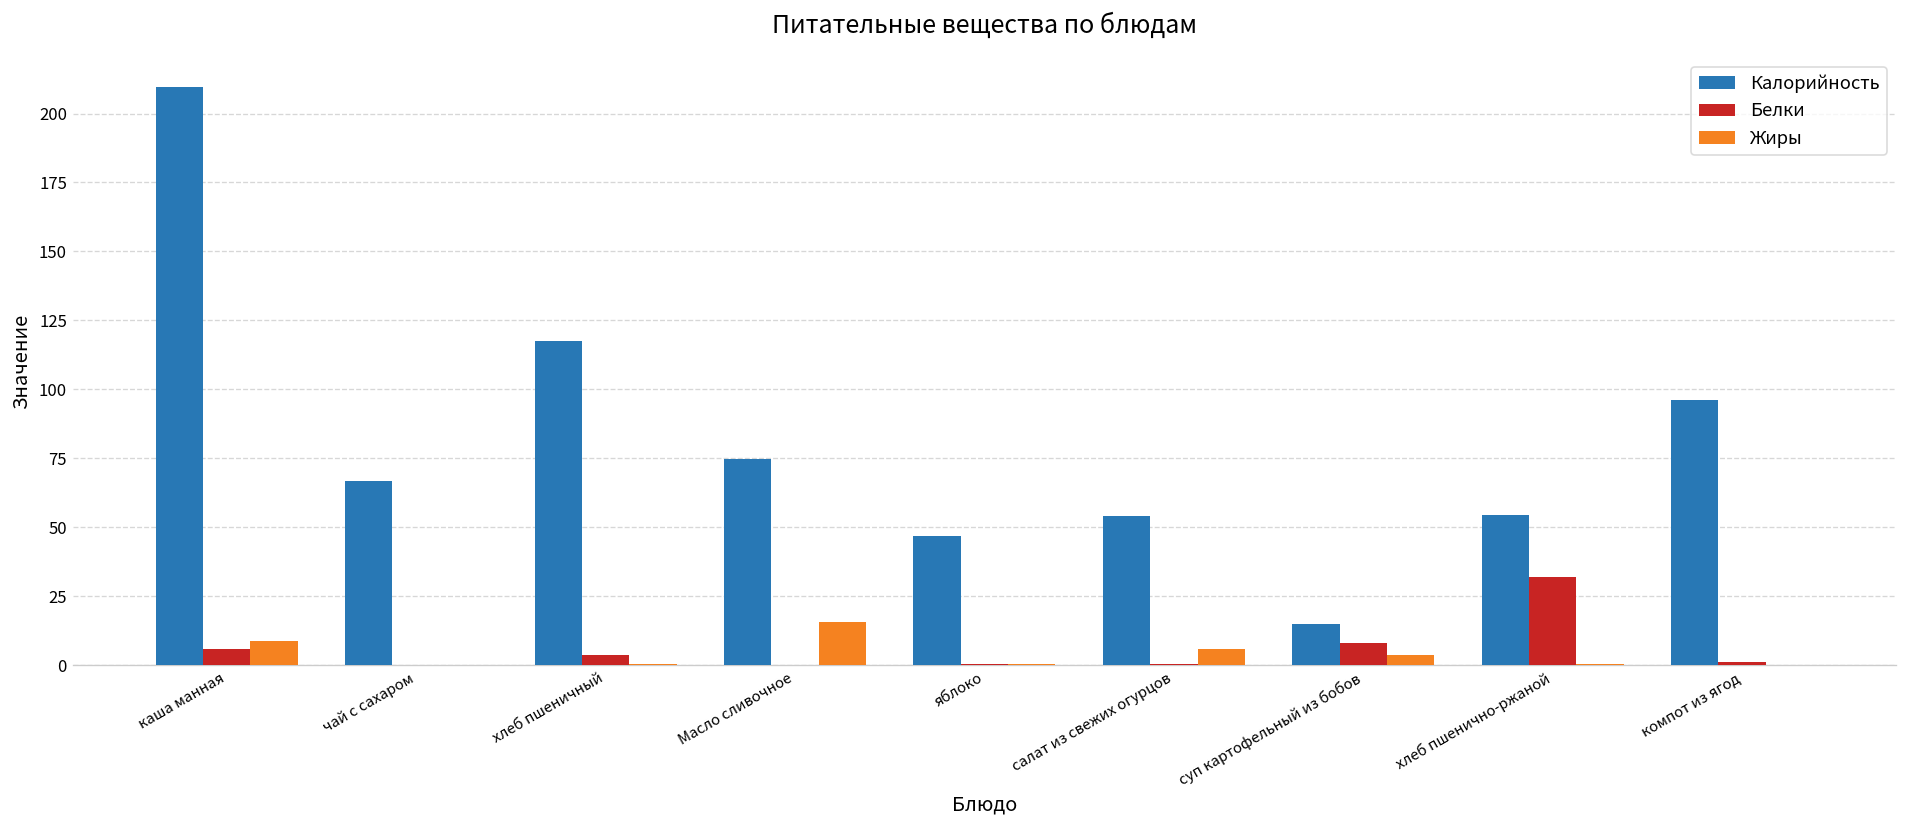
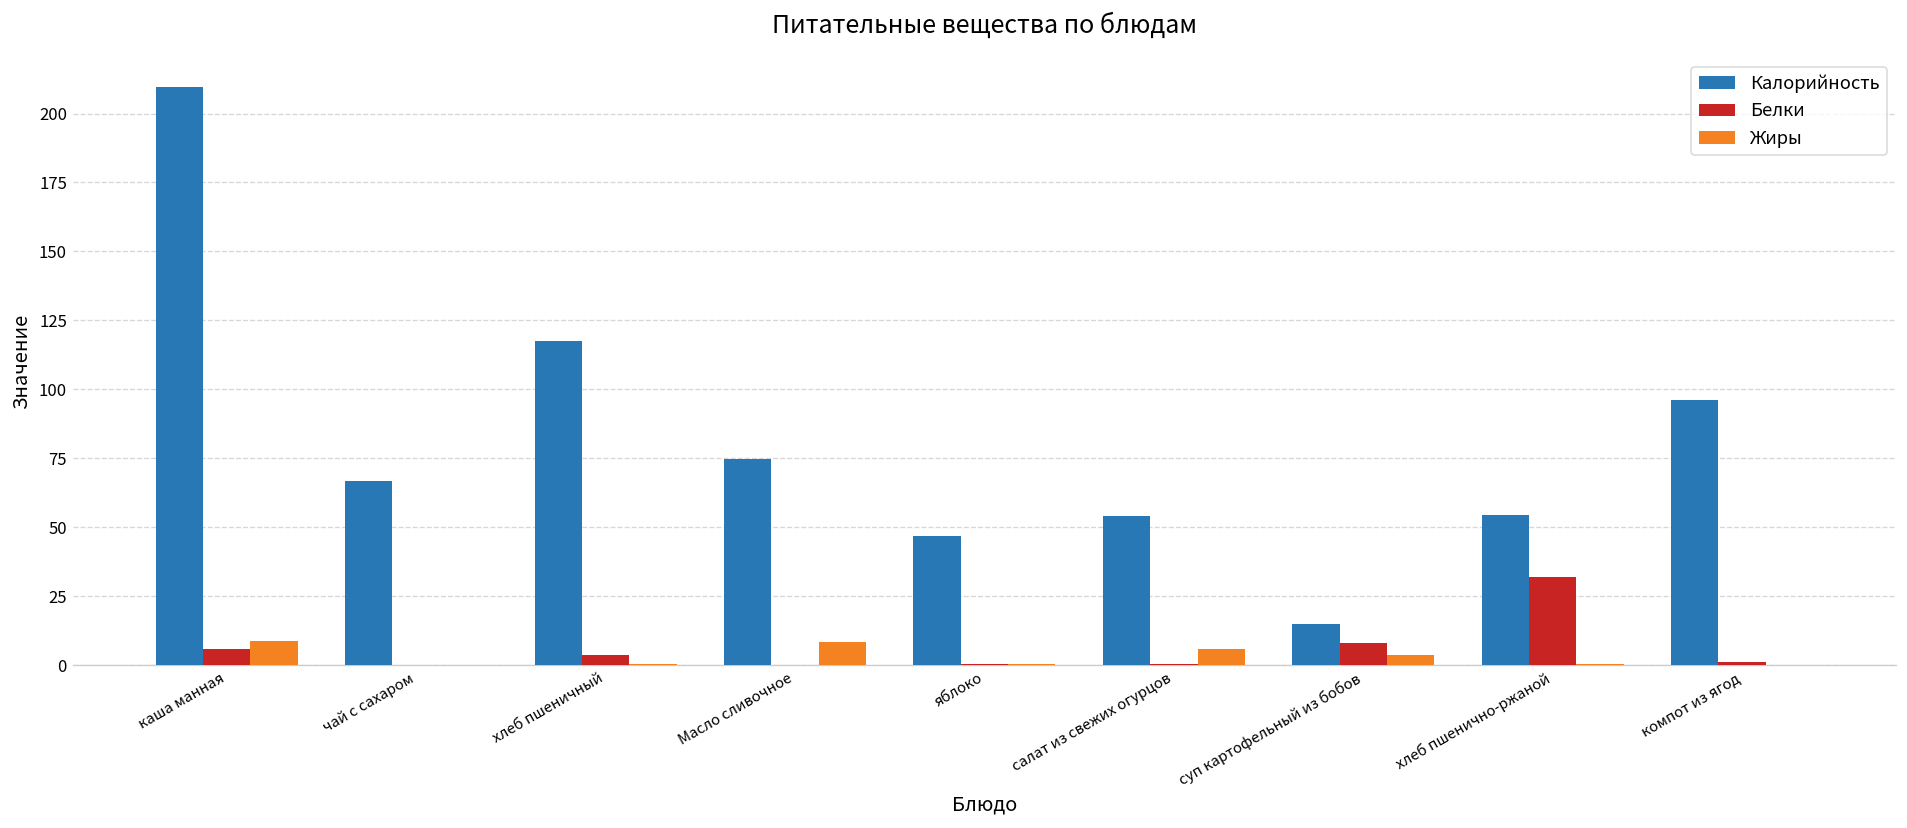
  {
    "Калорийность": {
      "каша манная": 210,
      "чай с сахаром": 67,
      "хлеб пшеничный": 118,
      "Масло сливочное": 75,
      "яблоко": 47,
      "салат из свежих огурцов": 54,
      "суп картофельный из бобов": 15,
      "хлеб пшенично-ржаной": 54,
      "компот из ягод": 96
    },
    "Белки": {
      "каша манная": 6,
      "хлеб пшеничный": 4,
      "суп картофельный из бобов": 8,
      "хлеб пшенично-ржаной": 32
    },
    "Жиры": {
      "каша манная": 9,
      "чай с сахаром": 0,
-     "Масло сливочное": 16,
+     "Масло сливочное": 8,
      "салат из свежих огурцов": 6,
      "суп картофельный из бобов": 4,
      "компот из ягод": 0
    }
  }
